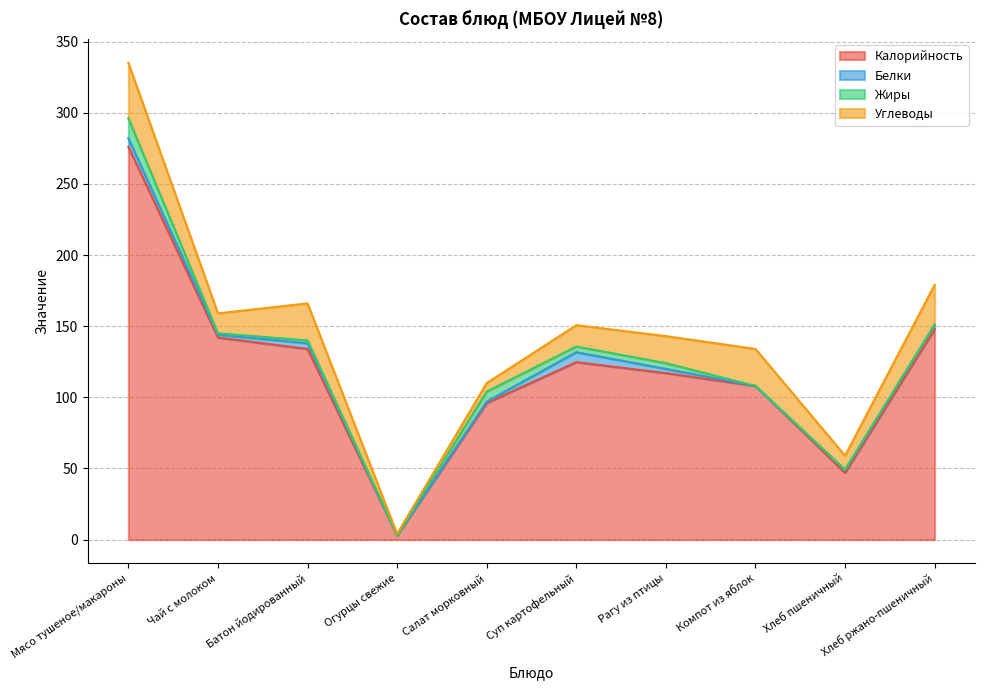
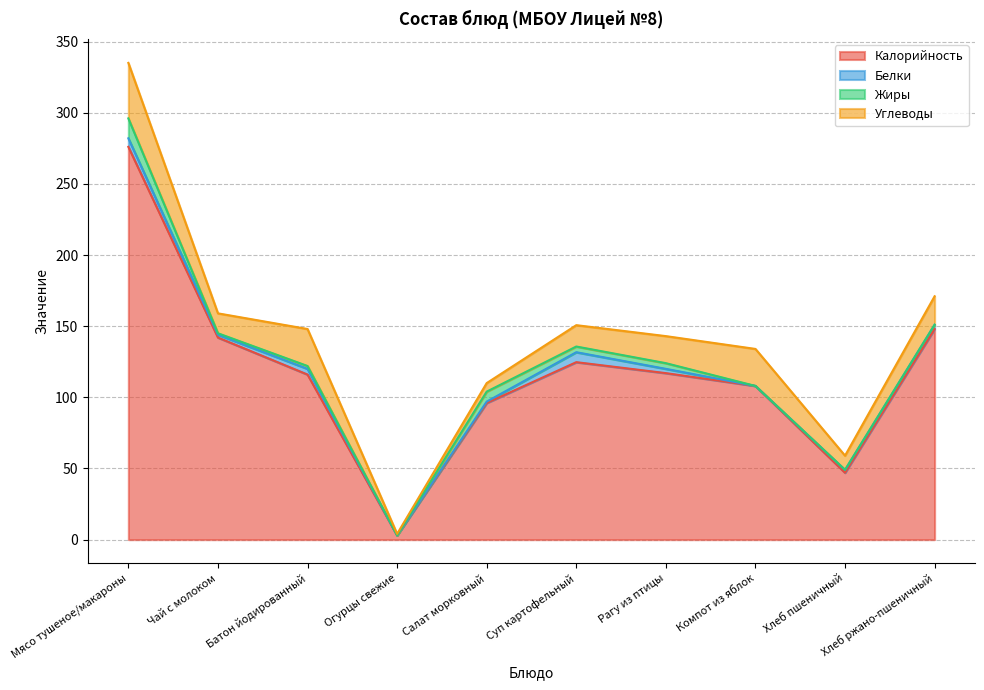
  {
    "Калорийность": {
      "Мясо тушеное/макароны": 276,
      "Чай с молоком": 142,
-     "Батон йодированный": 134,
+     "Батон йодированный": 116,
      "Суп картофельный": 125,
      "Рагу из птицы": 117,
      "Хлеб пшеничный": 47,
      "Хлеб ржано-пшеничный": 148
    },
    "Белки": {
      "Мясо тушеное/макароны": 6,
      "Батон йодированный": 4,
      "Суп картофельный": 7,
      "Рагу из птицы": 3
    },
    "Жиры": {
      "Мясо тушеное/макароны": 14,
      "Батон йодированный": 2,
      "Салат морковный": 7,
      "Суп картофельный": 4,
      "Рагу из птицы": 4
    },
    "Углеводы": {
      "Мясо тушеное/макароны": 39,
      "Чай с молоком": 14,
      "Батон йодированный": 26,
      "Салат морковный": 6,
      "Суп картофельный": 15,
      "Рагу из птицы": 19,
      "Компот из яблок": 26,
      "Хлеб пшеничный": 10,
-     "Хлеб ржано-пшеничный": 28
+     "Хлеб ржано-пшеничный": 20
    }
  }
